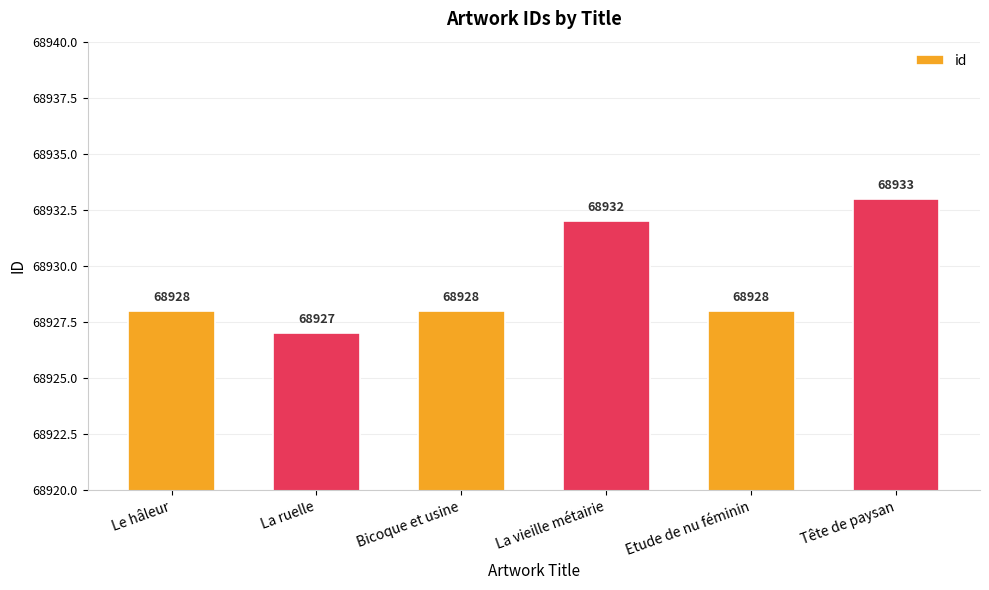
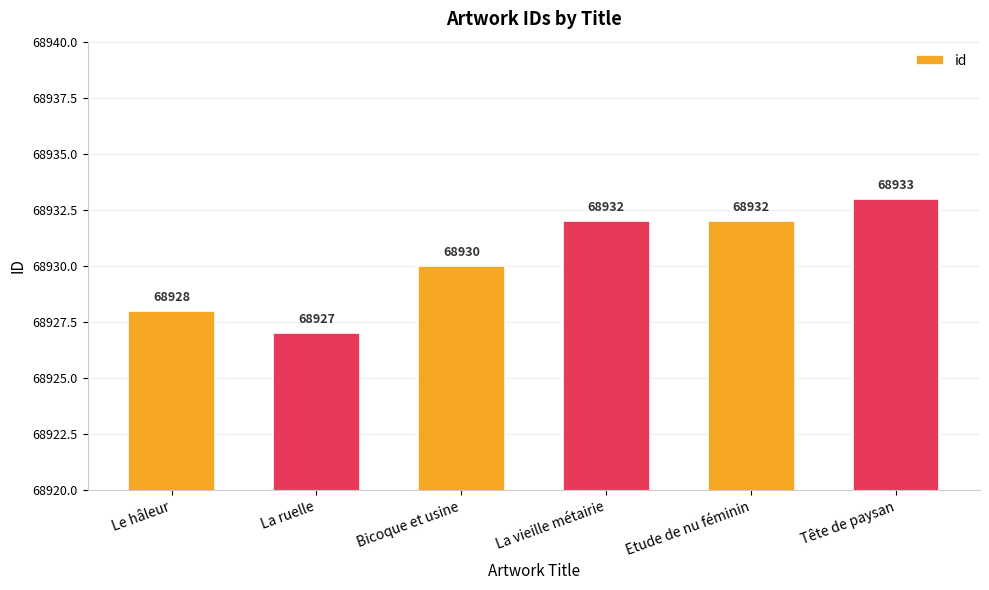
  {
    "Le hâleur": 68928,
    "La ruelle": 68927,
-   "Bicoque et usine": 68928,
+   "Bicoque et usine": 68930,
    "La vieille métairie": 68932,
-   "Etude de nu féminin": 68928,
+   "Etude de nu féminin": 68932,
    "Tête de paysan": 68933
  }
